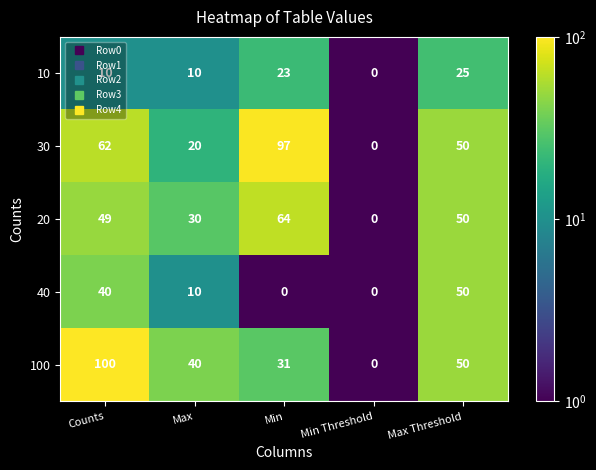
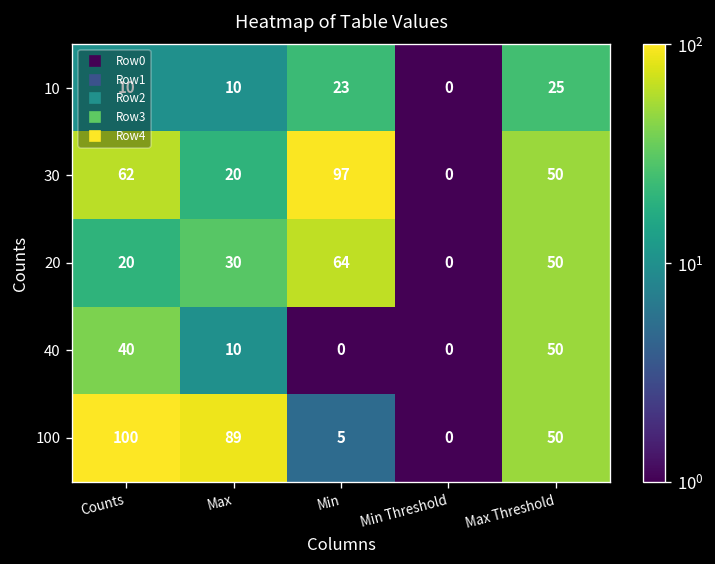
  {
    "10": {
      "Max": 10,
      "Min": 23,
      "Min Threshold": 0,
      "Max Threshold": 25
    },
    "30": {
      "Counts": 62,
      "Max": 20,
      "Min": 97,
      "Min Threshold": 0,
      "Max Threshold": 50
    },
    "20": {
-     "Counts": 49,
+     "Counts": 20,
      "Max": 30,
      "Min": 64,
      "Min Threshold": 0,
      "Max Threshold": 50
    },
    "40": {
      "Counts": 40,
      "Max": 10,
      "Min": 0,
      "Min Threshold": 0,
      "Max Threshold": 50
    },
    "100": {
      "Counts": 100,
-     "Max": 40,
-     "Min": 31,
+     "Max": 89,
+     "Min": 5,
      "Min Threshold": 0,
      "Max Threshold": 50
    }
  }
